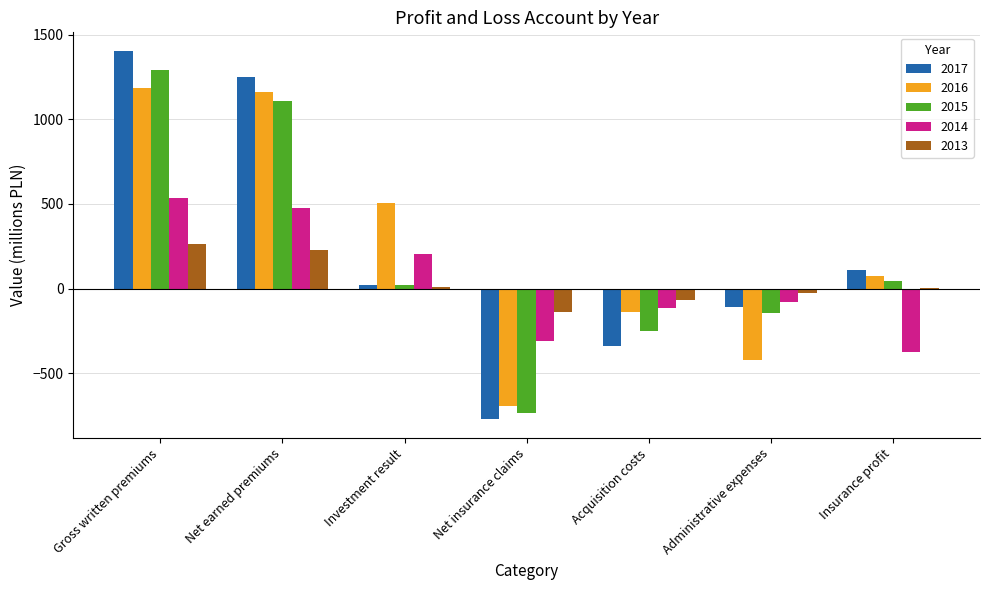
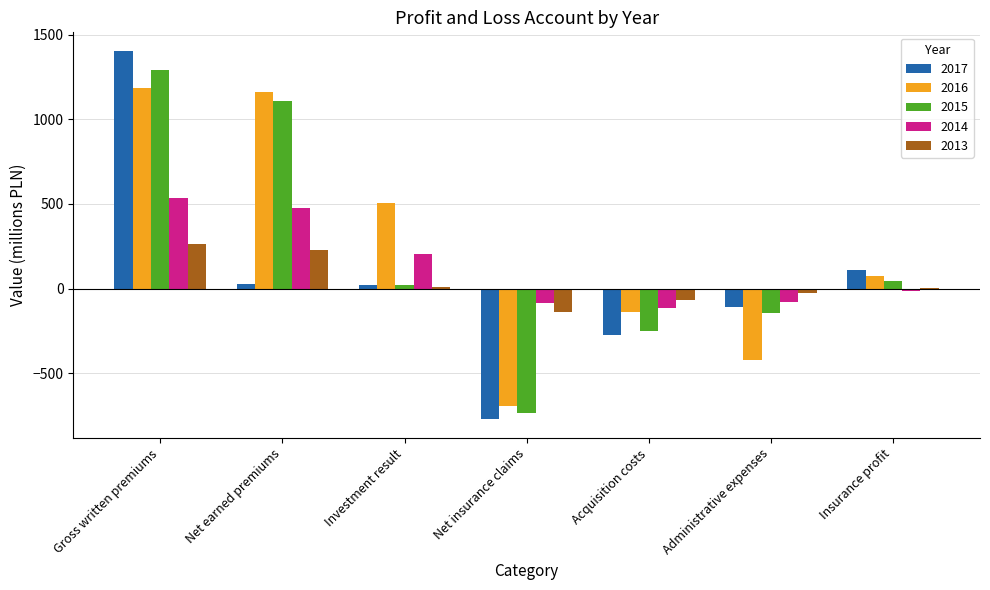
  {
    "2017": {
      "Gross written premiums": 1400,
-     "Net earned premiums": 1250,
+     "Net earned premiums": 30,
      "Investment result": 20,
      "Net insurance claims": -770,
-     "Acquisition costs": -340,
+     "Acquisition costs": -280,
      "Administrative expenses": -110,
      "Insurance profit": 110
    },
    "2016": {
      "Gross written premiums": 1180,
      "Net earned premiums": 1160,
      "Investment result": 500,
      "Net insurance claims": -690,
      "Acquisition costs": -140,
      "Administrative expenses": -420,
      "Insurance profit": 70
    },
    "2015": {
      "Gross written premiums": 1290,
      "Net earned premiums": 1110,
      "Investment result": 20,
      "Net insurance claims": -740,
      "Acquisition costs": -250,
      "Administrative expenses": -150,
      "Insurance profit": 40
    },
    "2014": {
      "Gross written premiums": 540,
      "Net earned premiums": 480,
      "Investment result": 210,
-     "Net insurance claims": -310,
+     "Net insurance claims": -80,
      "Acquisition costs": -120,
      "Administrative expenses": -80,
-     "Insurance profit": -380
+     "Insurance profit": -20
    },
    "2013": {
      "Gross written premiums": 260,
      "Net earned premiums": 230,
      "Net insurance claims": -140,
      "Acquisition costs": -70,
      "Administrative expenses": -30
    }
  }
